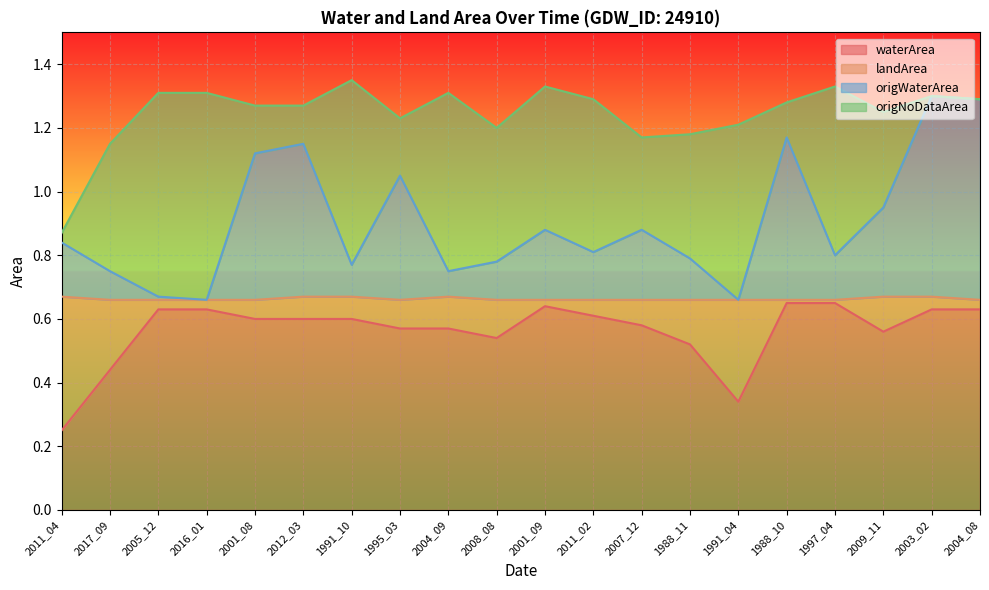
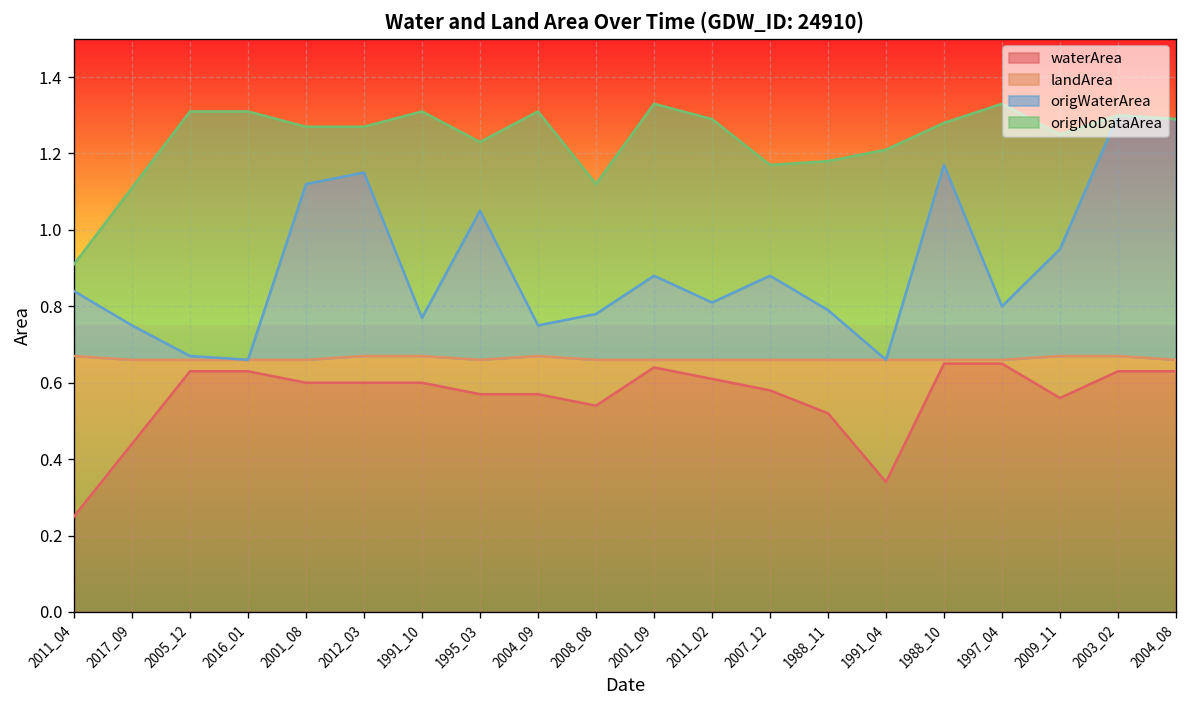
  {
    "origWaterArea": {
      "2011_04": 0.17,
      "2017_09": 0.09,
      "2005_12": 0.01,
      "2001_08": 0.46,
      "2012_03": 0.48,
      "1991_10": 0.10,
      "1995_03": 0.39,
      "2004_09": 0.08,
      "2008_08": 0.12,
      "2001_09": 0.22,
      "2011_02": 0.15,
      "2007_12": 0.22,
      "1988_11": 0.13,
      "1988_10": 0.51,
      "1997_04": 0.14,
      "2009_11": 0.28
    },
    "origNoDataArea": {
-     "2011_04": 0.03,
-     "2017_09": 0.40,
+     "2011_04": 0.07,
+     "2017_09": 0.36,
      "2005_12": 0.64,
      "2016_01": 0.65,
      "2001_08": 0.15,
      "2012_03": 0.12,
-     "1991_10": 0.58,
+     "1991_10": 0.54,
      "1995_03": 0.18,
      "2004_09": 0.56,
-     "2008_08": 0.42,
+     "2008_08": 0.34,
      "2001_09": 0.45,
      "2011_02": 0.48,
      "2007_12": 0.29,
      "1988_11": 0.39,
      "1991_04": 0.55,
      "1988_10": 0.11,
      "1997_04": 0.53
    }
  }
